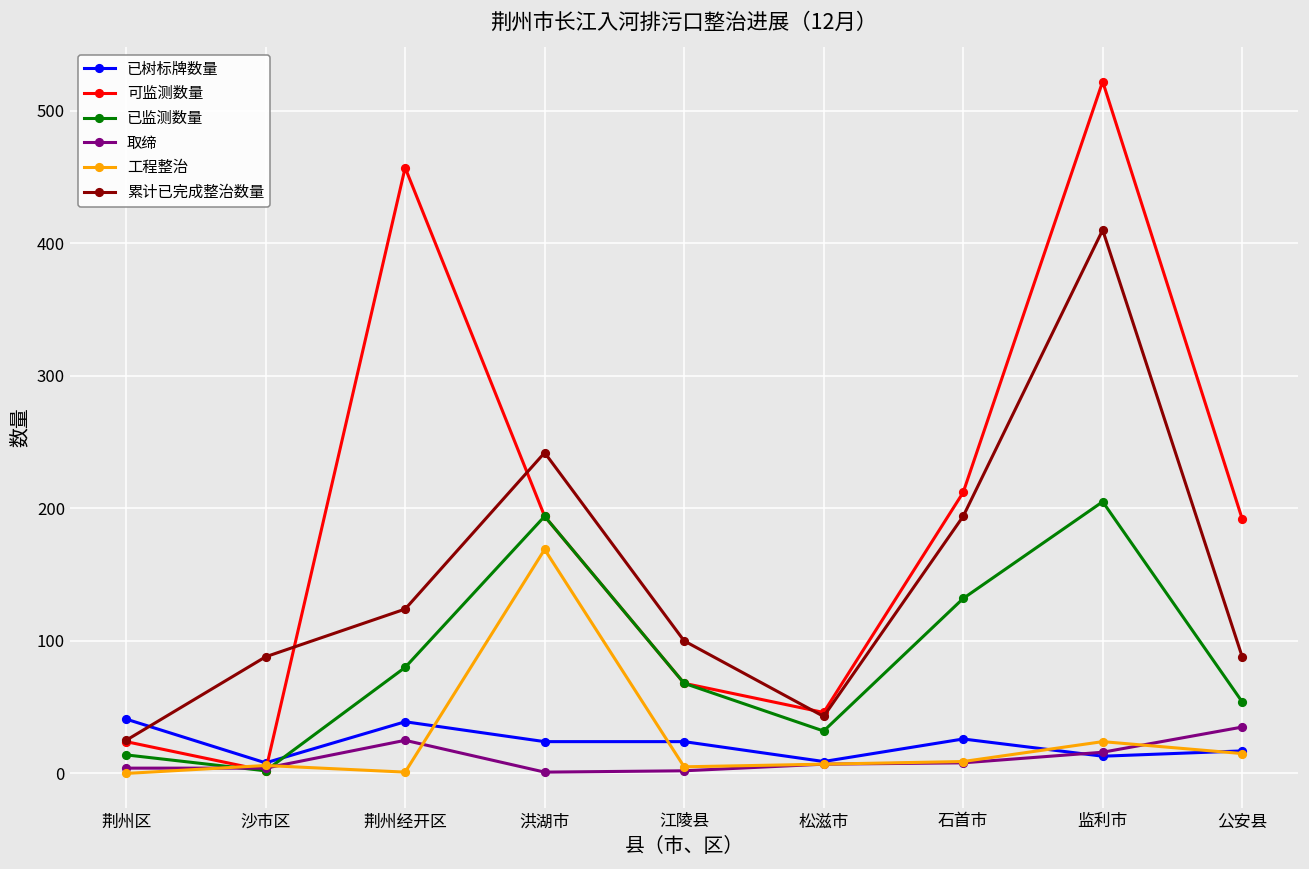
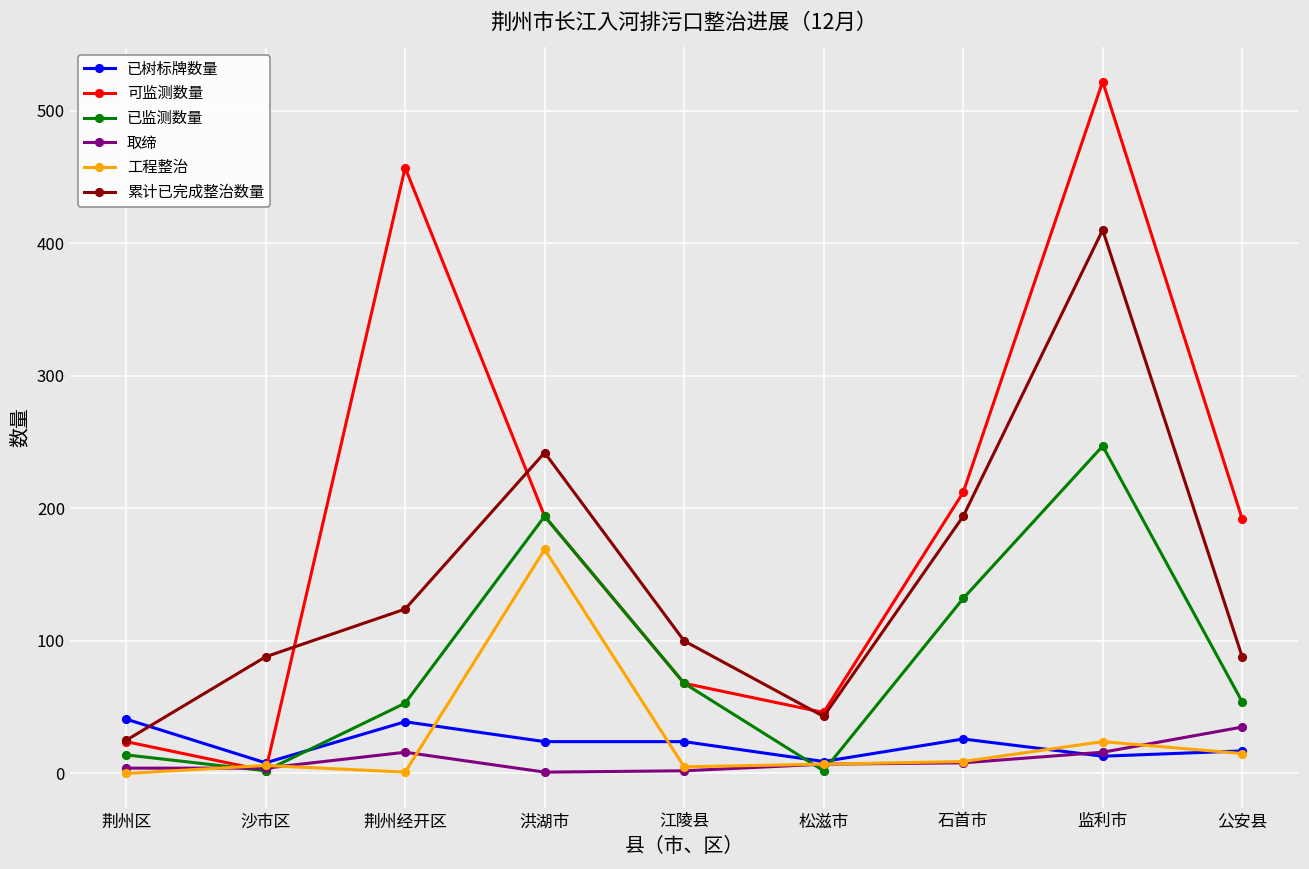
  {
    "已树标牌数量": {
      "荆州区": 41,
      "荆州经开区": 39,
      "洪湖市": 24,
      "江陵县": 24,
      "石首市": 26,
      "监利市": 13
    },
    "可监测数量": {
      "荆州经开区": 457,
      "松滋市": 46,
      "石首市": 212,
      "监利市": 522,
      "公安县": 192
    },
    "已监测数量": {
      "荆州区": 14,
-     "荆州经开区": 80,
-     "松滋市": 32,
+     "荆州经开区": 53,
+     "松滋市": 2,
      "石首市": 132,
-     "监利市": 205,
+     "监利市": 247,
      "公安县": 54
    },
    "取缔": {
      "荆州区": 4,
-     "荆州经开区": 25,
+     "荆州经开区": 16,
      "洪湖市": 1,
      "江陵县": 2,
      "监利市": 16,
      "公安县": 35
    },
    "工程整治": {
      "荆州区": 0,
      "荆州经开区": 1,
      "洪湖市": 169,
      "江陵县": 5,
      "监利市": 24
    },
    "累计已完成整治数量": {
      "沙市区": 88,
      "荆州经开区": 124,
      "洪湖市": 242,
      "江陵县": 100,
      "松滋市": 43,
      "石首市": 194,
      "监利市": 410,
      "公安县": 88
    }
  }
